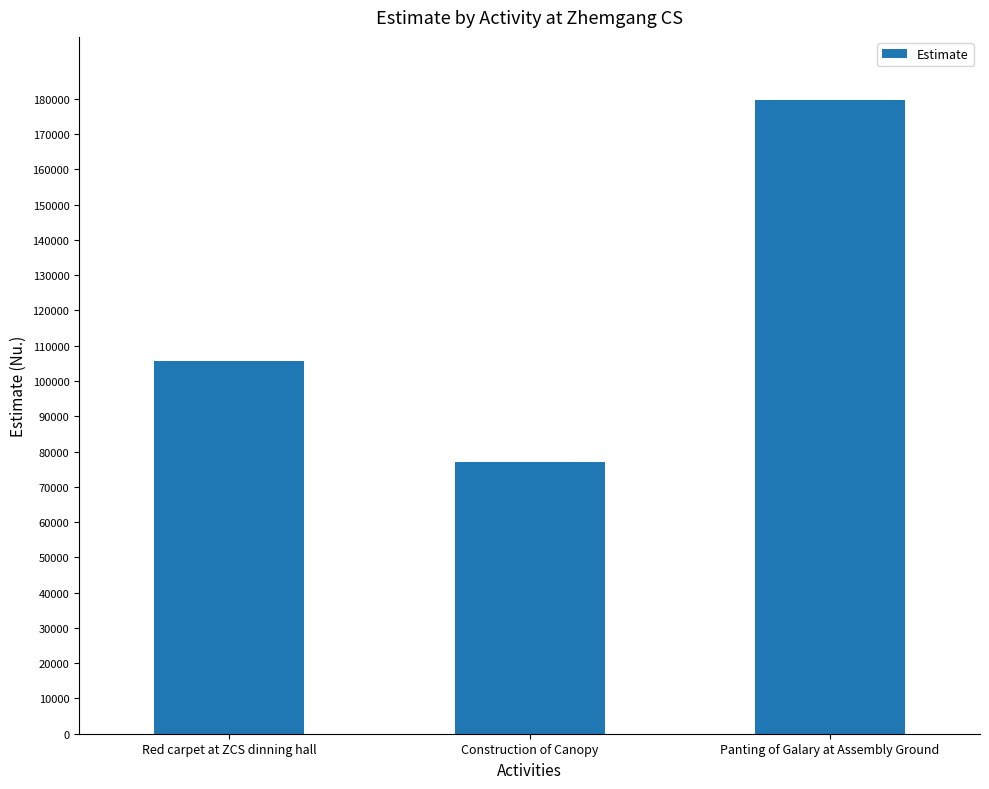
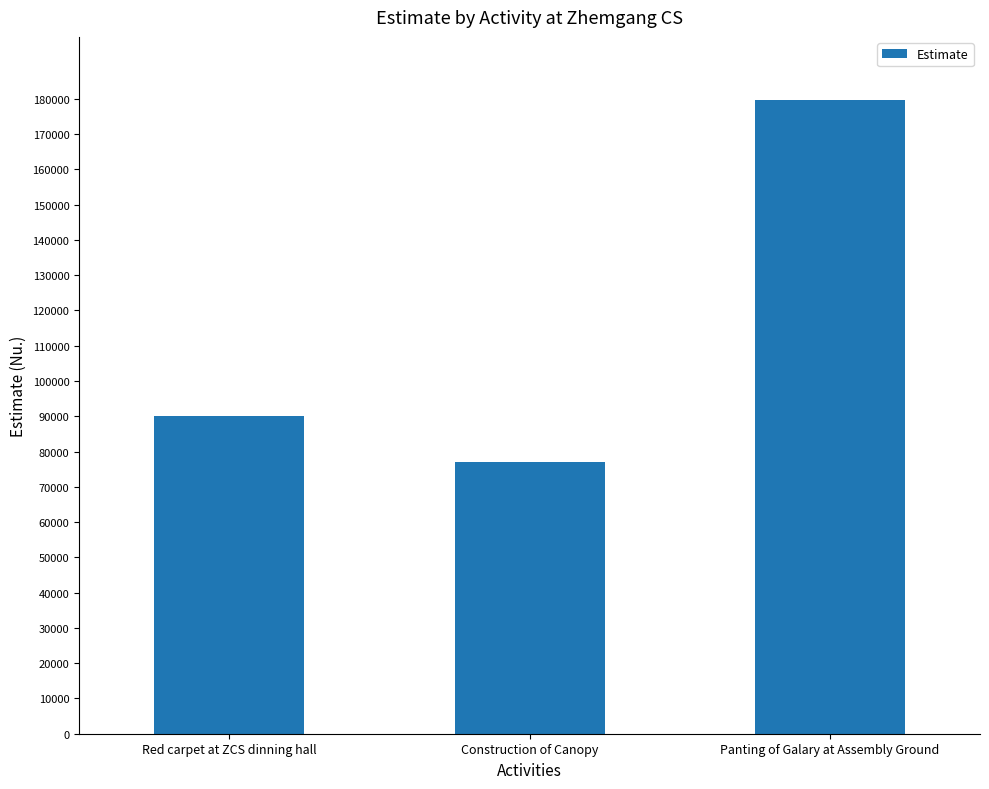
  {
-   "Red carpet at ZCS dinning hall": 106000,
+   "Red carpet at ZCS dinning hall": 90000,
    "Construction of Canopy": 77000,
    "Panting of Galary at Assembly Ground": 180000
  }
